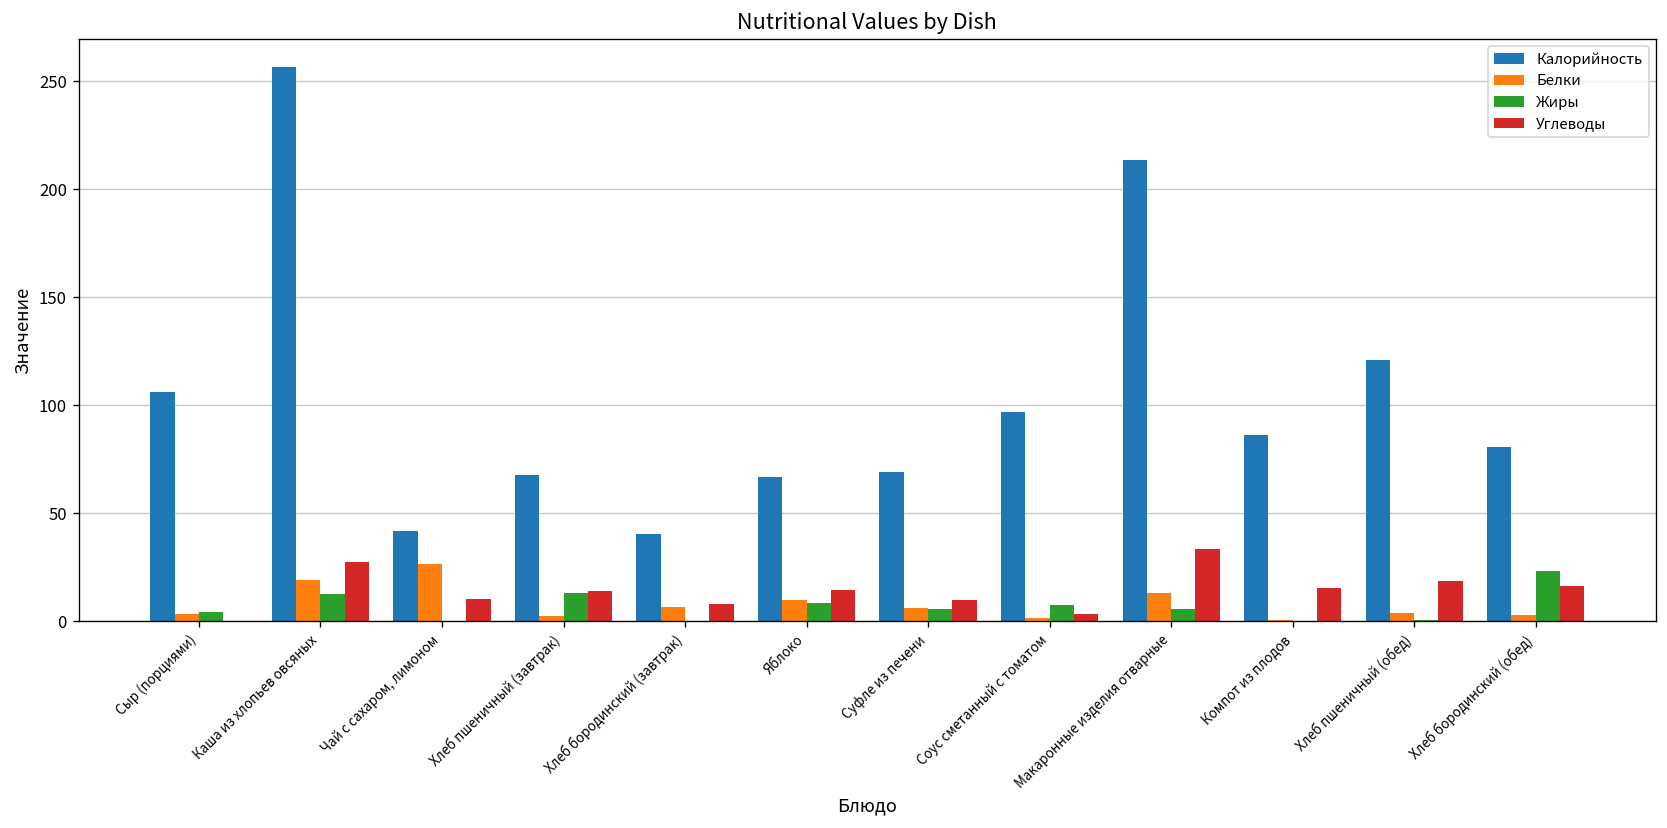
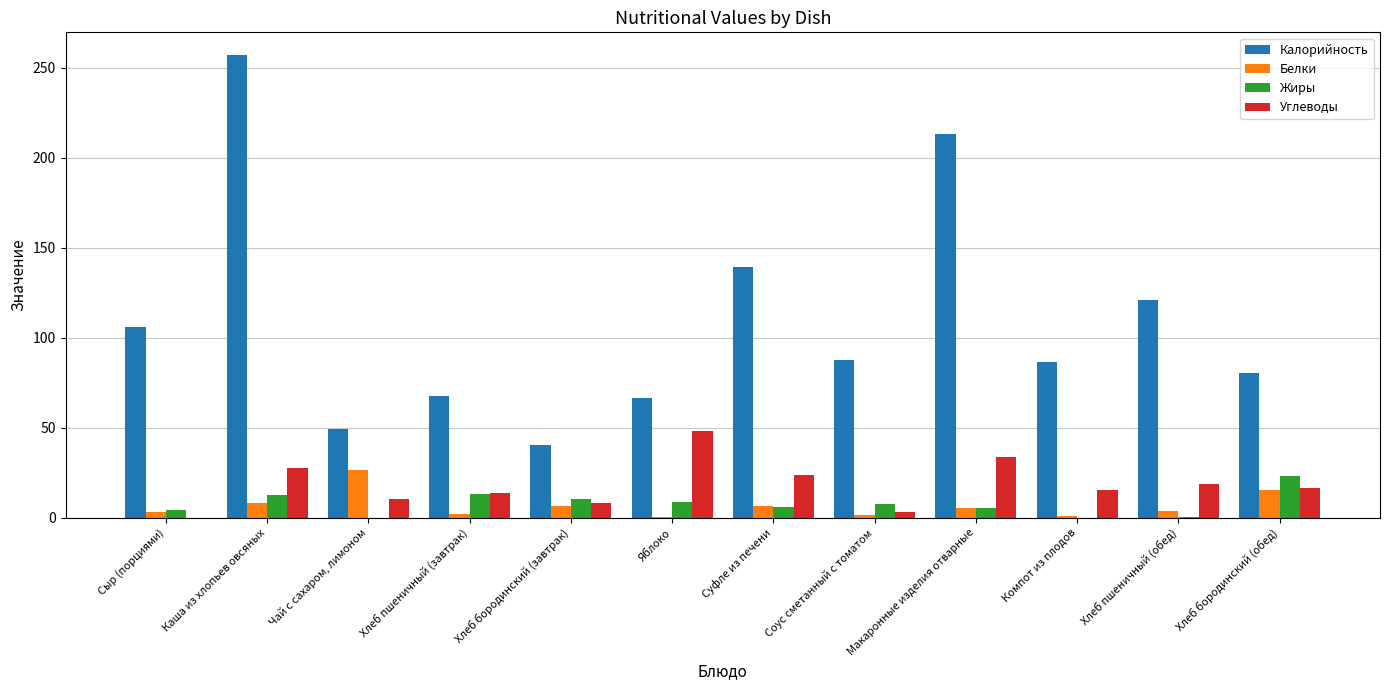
  {
    "Калорийность": {
      "Сыр (порциями)": 106,
      "Каша из хлопьев овсяных": 257,
-     "Чай с сахаром, лимоном": 42,
+     "Чай с сахаром, лимоном": 49,
      "Хлеб пшеничный (завтрак)": 68,
      "Хлеб бородинский (завтрак)": 40,
      "Яблоко": 67,
-     "Суфле из печени": 69,
-     "Соус сметанный с томатом": 97,
+     "Суфле из печени": 139,
+     "Соус сметанный с томатом": 88,
      "Макаронные изделия отварные": 213,
      "Компот из плодов": 86,
      "Хлеб пшеничный (обед)": 121,
      "Хлеб бородинский (обед)": 81
    },
    "Белки": {
      "Сыр (порциями)": 3,
-     "Каша из хлопьев овсяных": 19,
+     "Каша из хлопьев овсяных": 8,
      "Чай с сахаром, лимоном": 27,
      "Хлеб пшеничный (завтрак)": 2,
      "Хлеб бородинский (завтрак)": 7,
-     "Яблоко": 10,
+     "Яблоко": 1,
      "Суфле из печени": 6,
      "Соус сметанный с томатом": 2,
-     "Макаронные изделия отварные": 13,
+     "Макаронные изделия отварные": 5,
      "Хлеб пшеничный (обед)": 4,
-     "Хлеб бородинский (обед)": 3
+     "Хлеб бородинский (обед)": 16
    },
    "Жиры": {
      "Сыр (порциями)": 4,
      "Каша из хлопьев овсяных": 13,
      "Хлеб пшеничный (завтрак)": 13,
-     "Хлеб бородинский (завтрак)": 0,
+     "Хлеб бородинский (завтрак)": 11,
      "Яблоко": 9,
      "Суфле из печени": 6,
      "Соус сметанный с томатом": 8,
      "Макаронные изделия отварные": 5,
      "Компот из плодов": 0,
      "Хлеб бородинский (обед)": 23
    },
    "Углеводы": {
      "Сыр (порциями)": 0,
      "Каша из хлопьев овсяных": 27,
      "Чай с сахаром, лимоном": 10,
      "Хлеб пшеничный (завтрак)": 14,
      "Хлеб бородинский (завтрак)": 8,
-     "Яблоко": 15,
-     "Суфле из печени": 10,
+     "Яблоко": 48,
+     "Суфле из печени": 24,
      "Соус сметанный с томатом": 3,
      "Макаронные изделия отварные": 34,
      "Компот из плодов": 15,
      "Хлеб пшеничный (обед)": 19,
      "Хлеб бородинский (обед)": 16
    }
  }
